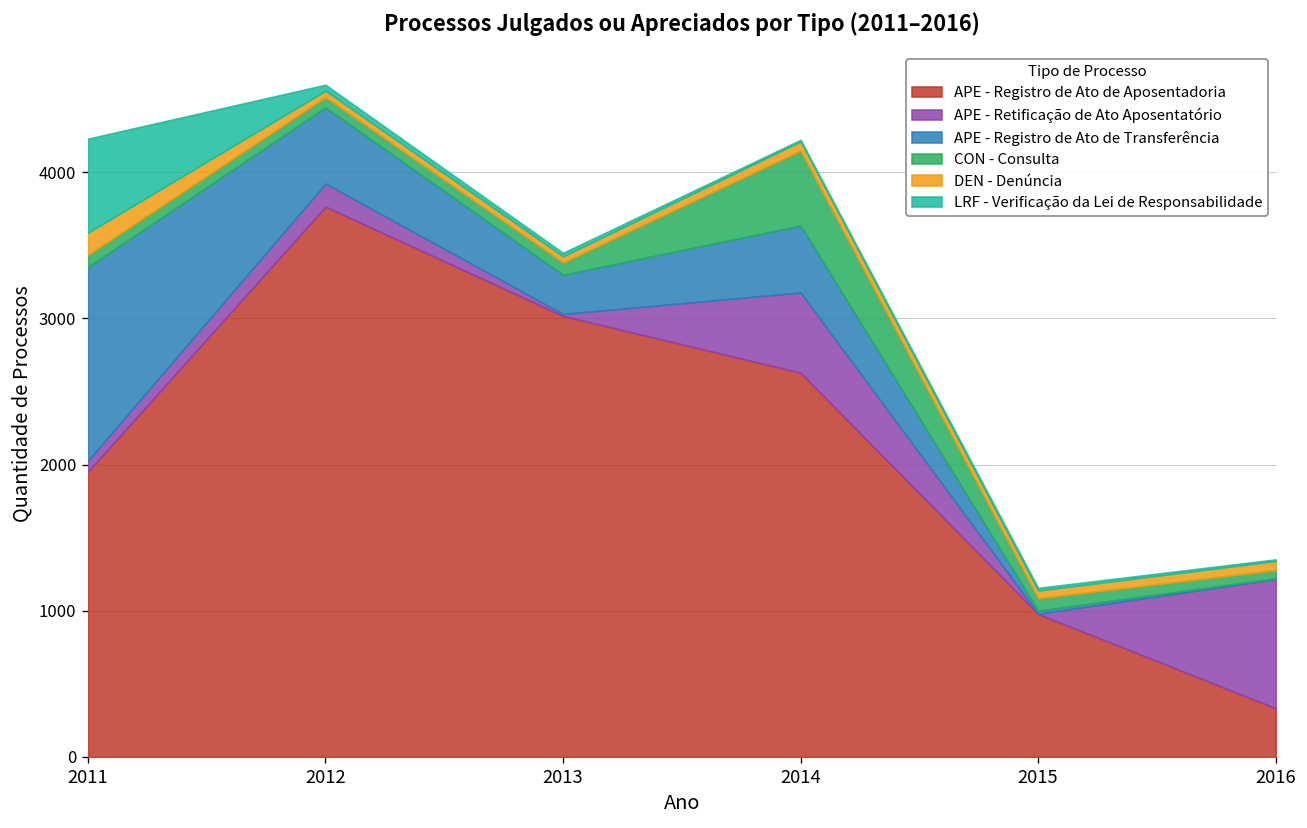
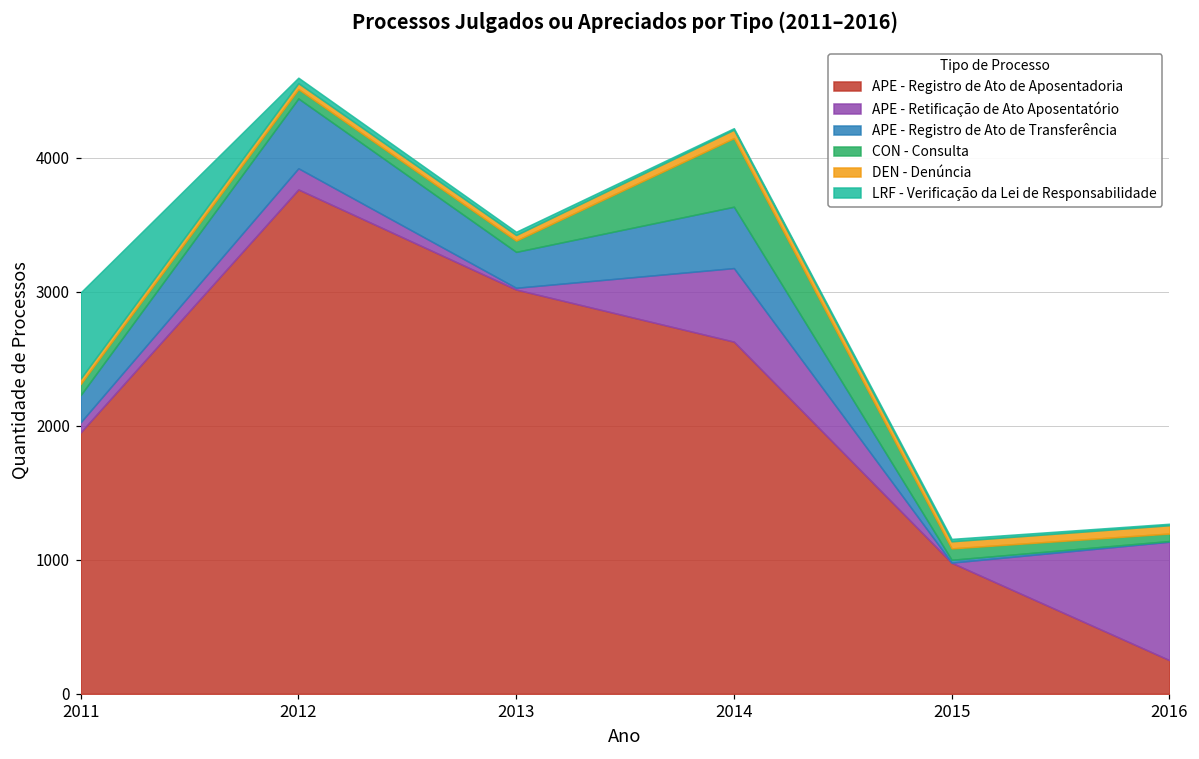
  {
    "APE - Registro de Ato de Aposentadoria": {
      "2011": 1950,
      "2012": 3760,
      "2014": 2630,
-     "2016": 330
+     "2016": 250
    },
    "APE - Retificação de Ato Aposentatório": {
      "2011": 80,
      "2012": 160,
      "2014": 550
    },
    "APE - Registro de Ato de Transferência": {
-     "2011": 1330,
+     "2011": 200,
      "2012": 520,
      "2013": 270,
      "2014": 460,
      "2015": 20
    },
    "CON - Consulta": {
      "2011": 80,
      "2012": 70,
      "2013": 80,
      "2014": 510,
      "2015": 90,
      "2016": 60
    },
    "DEN - Denúncia": {
-     "2011": 150,
+     "2011": 40,
      "2012": 40,
      "2013": 40
    },
    "LRF - Verificação da Lei de Responsabilidade": {
      "2011": 640,
      "2012": 40,
      "2013": 20
    }
  }
